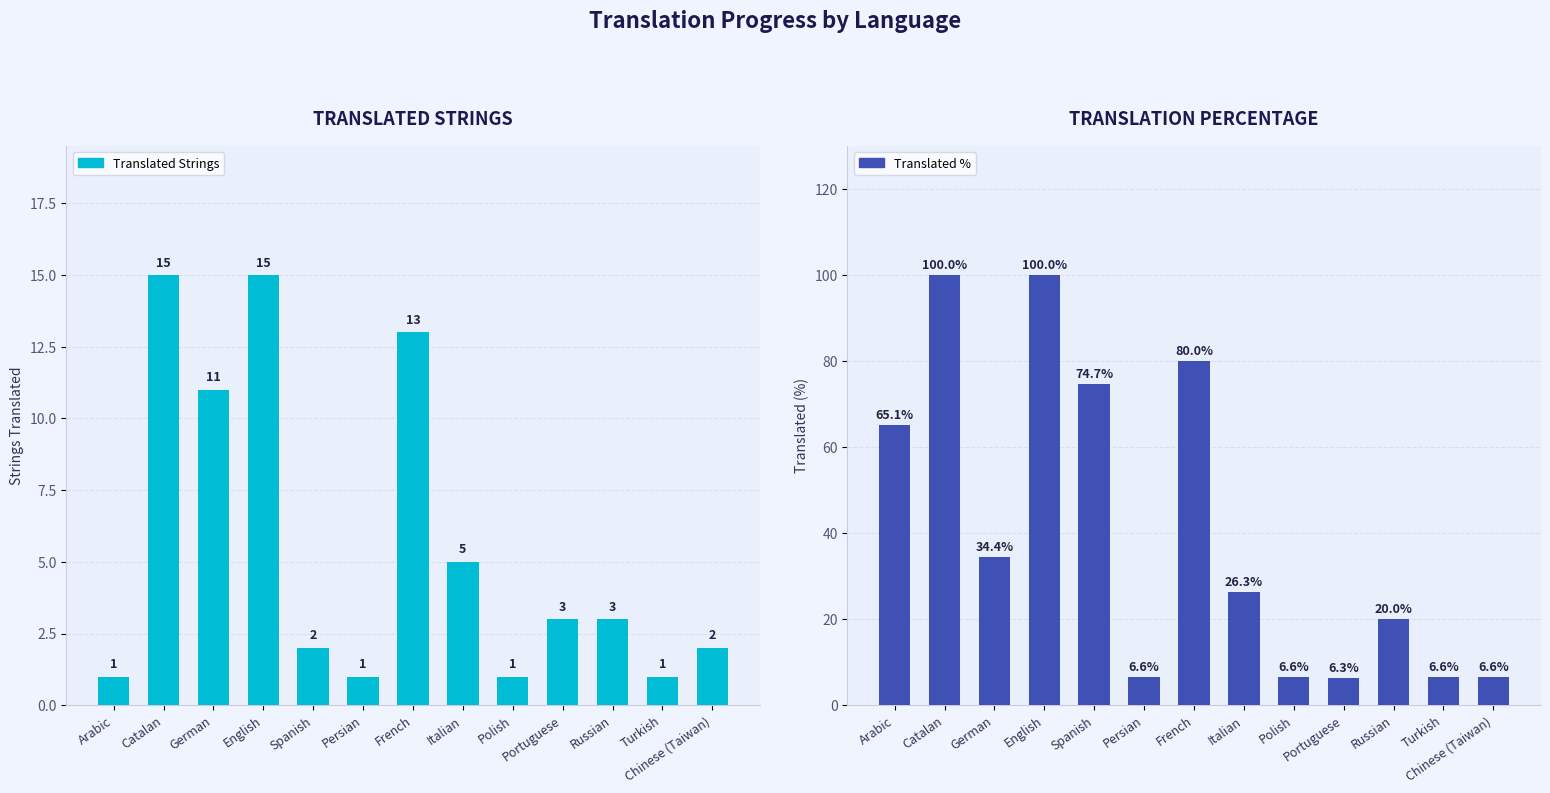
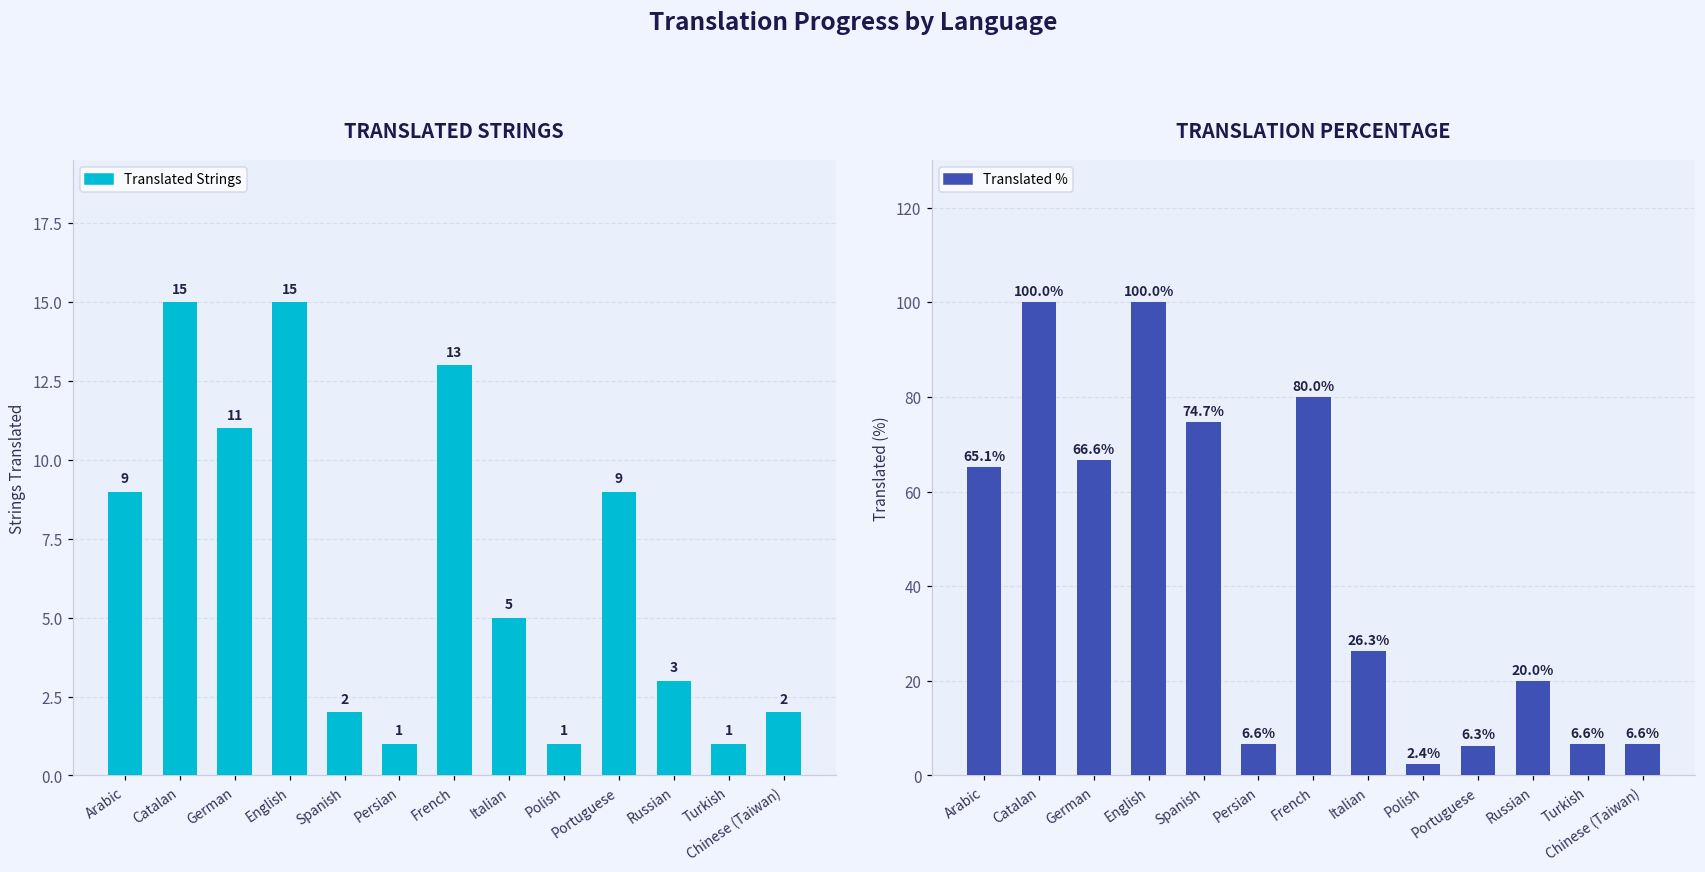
  {
    "TRANSLATED STRINGS": {
-     "Arabic": "1",
+     "Arabic": "9",
      "Catalan": "15",
      "German": "11",
      "English": "15",
      "Spanish": "2",
      "Persian": "1",
      "French": "13",
      "Italian": "5",
      "Polish": "1",
-     "Portuguese": "3",
+     "Portuguese": "9",
      "Russian": "3",
      "Turkish": "1",
      "Chinese (Taiwan)": "2"
    },
    "TRANSLATION PERCENTAGE": {
      "Arabic": "65.1%",
      "Catalan": "100.0%",
-     "German": "34.4%",
+     "German": "66.6%",
      "English": "100.0%",
      "Spanish": "74.7%",
      "Persian": "6.6%",
      "French": "80.0%",
      "Italian": "26.3%",
-     "Polish": "6.6%",
+     "Polish": "2.4%",
      "Portuguese": "6.3%",
      "Russian": "20.0%",
      "Turkish": "6.6%",
      "Chinese (Taiwan)": "6.6%"
    }
  }
